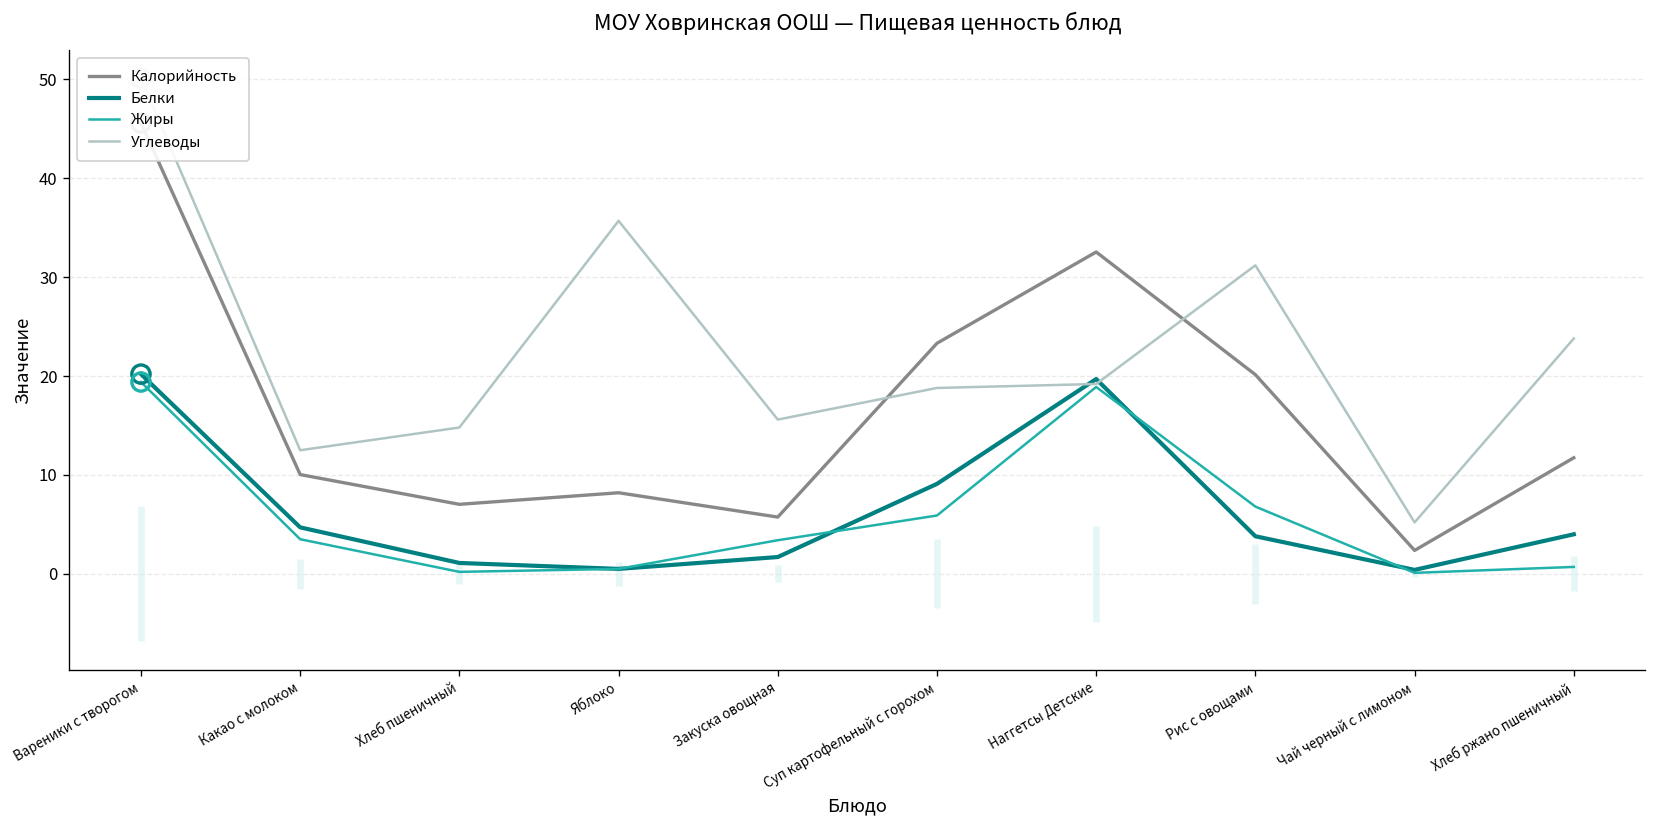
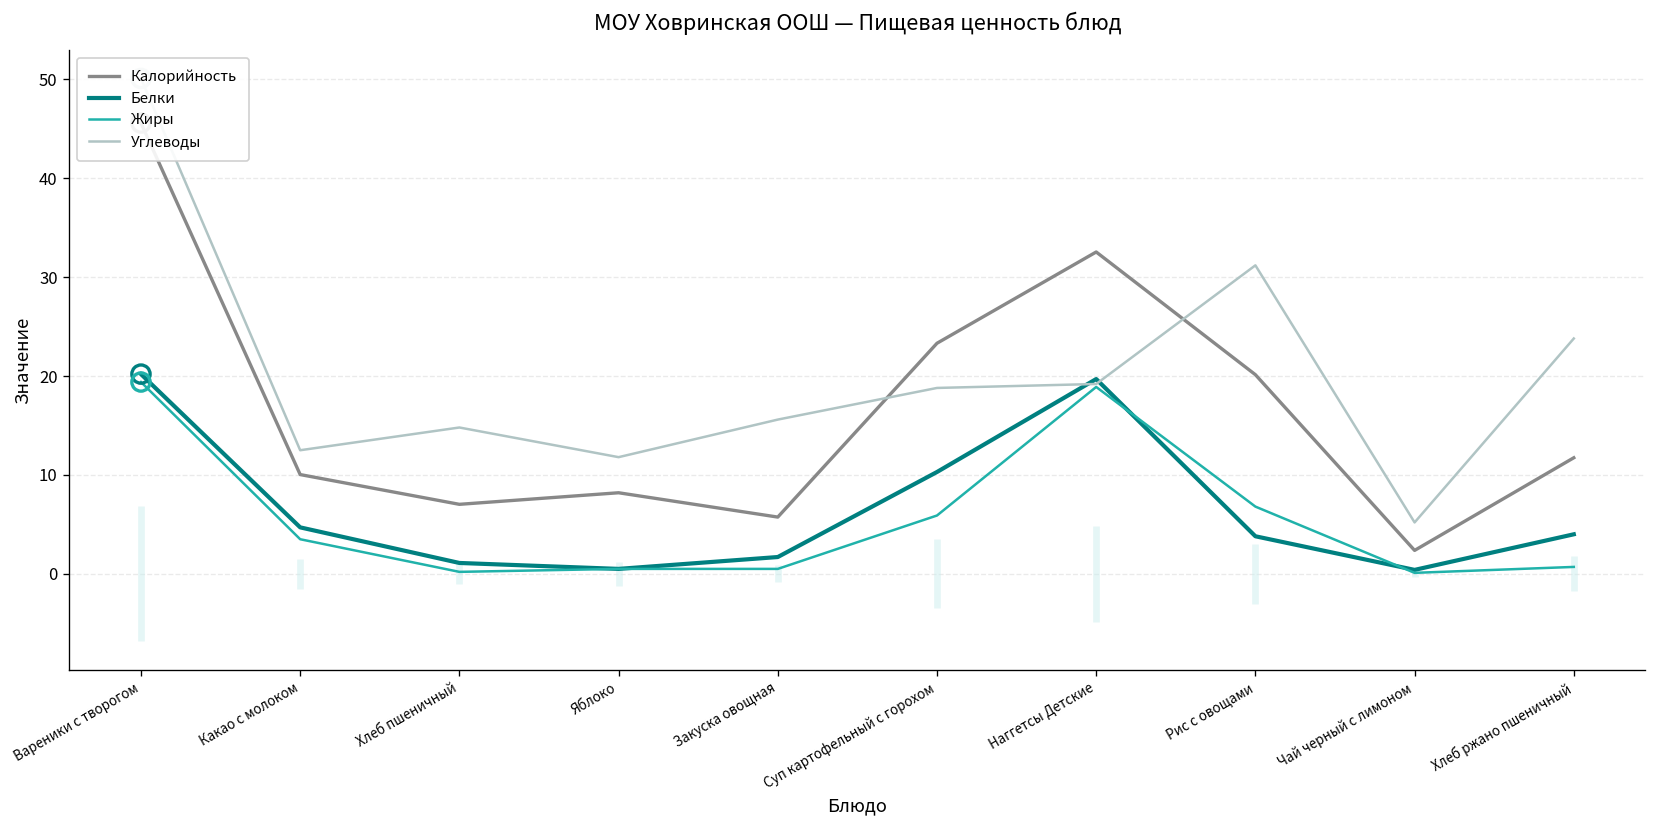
  {
    "Калорийность": {
      "Какао с молоком": 10,
      "Хлеб пшеничный": 7,
      "Яблоко": 8,
      "Закуска овощная": 6,
      "Суп картофельный с горохом": 23,
      "Наггетсы Детские": 33,
      "Рис с овощами": 20,
      "Чай черный с лимоном": 2,
      "Хлеб ржано пшеничный": 12
    },
    "Белки": {
      "Какао с молоком": 5,
      "Хлеб пшеничный": 1,
      "Закуска овощная": 2,
-     "Суп картофельный с горохом": 9,
+     "Суп картофельный с горохом": 10,
      "Наггетсы Детские": 20,
      "Рис с овощами": 4,
      "Хлеб ржано пшеничный": 4
    },
    "Жиры": {
      "Какао с молоком": 4,
      "Хлеб пшеничный": 0,
-     "Закуска овощная": 3,
+     "Закуска овощная": 1,
      "Суп картофельный с горохом": 6,
      "Рис с овощами": 7,
      "Хлеб ржано пшеничный": 1
    },
    "Углеводы": {
      "Какао с молоком": 13,
      "Хлеб пшеничный": 15,
-     "Яблоко": 36,
+     "Яблоко": 12,
      "Закуска овощная": 16,
      "Суп картофельный с горохом": 19,
      "Рис с овощами": 31,
      "Чай черный с лимоном": 5,
      "Хлеб ржано пшеничный": 24
    }
  }
